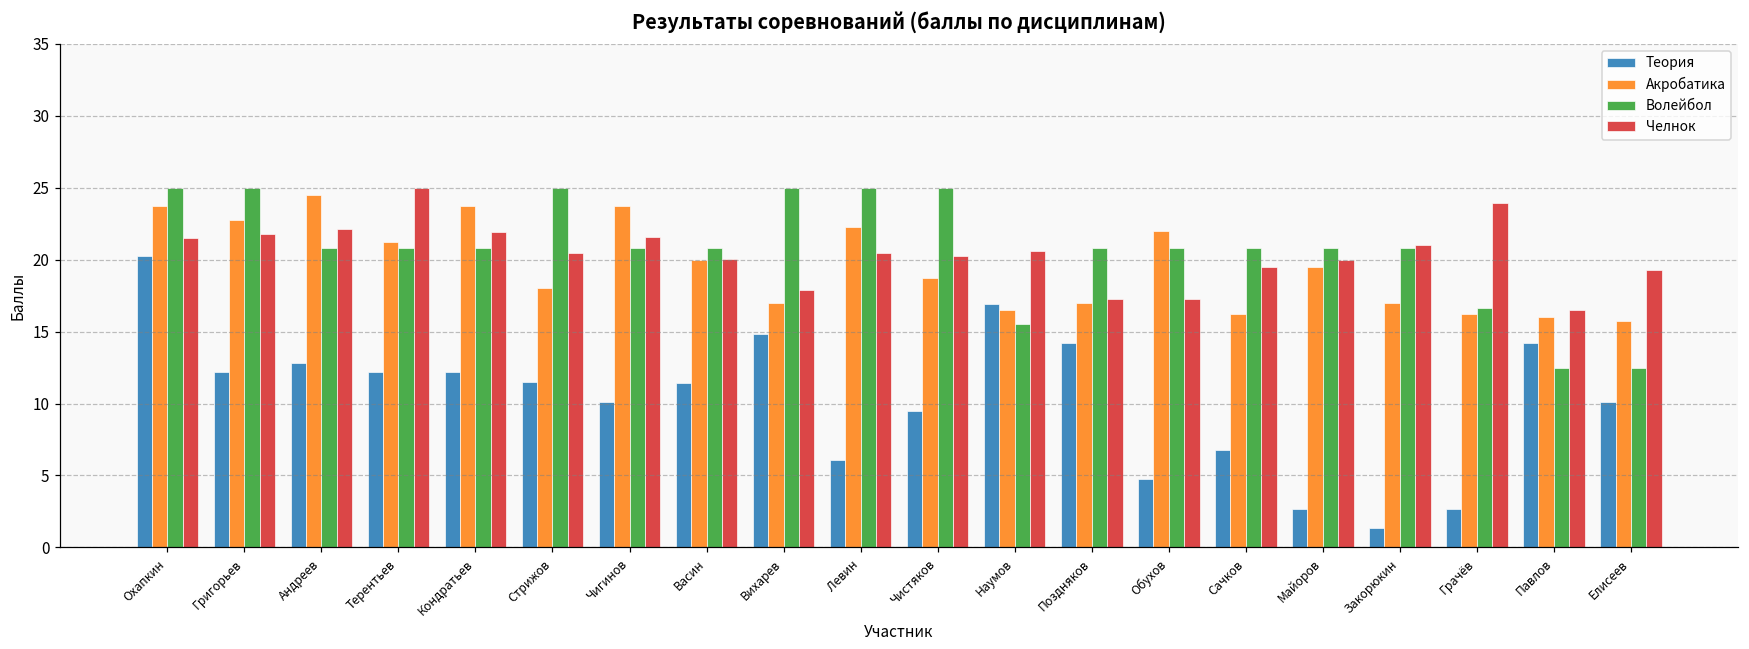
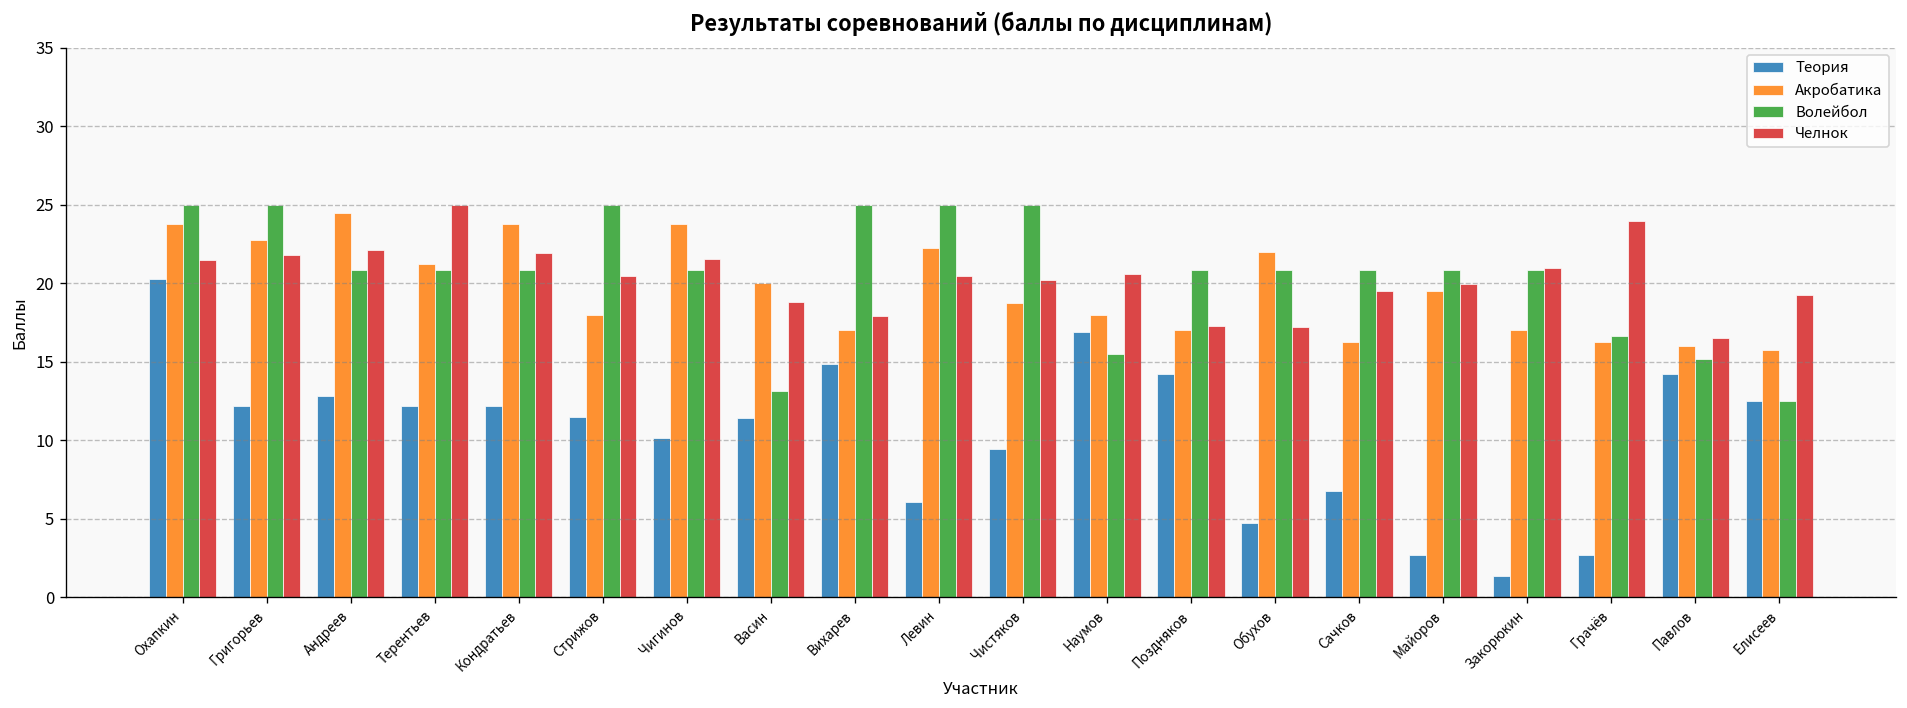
  {
    "Теория": {
      "Охапкин": 20.3,
      "Григорьев": 12.2,
      "Андреев": 12.8,
      "Терентьев": 12.2,
      "Кондратьев": 12.2,
      "Стрижов": 11.5,
      "Чигинов": 10.1,
      "Васин": 11.4,
      "Вихарев": 14.9,
      "Левин": 6.1,
      "Чистяков": 9.5,
      "Наумов": 16.9,
      "Поздняков": 14.2,
      "Обухов": 4.7,
      "Сачков": 6.8,
      "Майоров": 2.7,
      "Закорюкин": 1.4,
      "Грачёв": 2.7,
      "Павлов": 14.2,
-     "Елисеев": 10.1
+     "Елисеев": 12.5
    },
    "Акробатика": {
      "Охапкин": 23.8,
      "Григорьев": 22.8,
      "Андреев": 24.5,
      "Терентьев": 21.3,
      "Кондратьев": 23.8,
      "Стрижов": 18.0,
      "Чигинов": 23.8,
      "Васин": 20.0,
      "Вихарев": 17.0,
      "Левин": 22.3,
      "Чистяков": 18.8,
-     "Наумов": 16.5,
+     "Наумов": 18.0,
      "Поздняков": 17.0,
      "Обухов": 22.0,
      "Сачков": 16.3,
      "Майоров": 19.5,
      "Закорюкин": 17.0,
      "Грачёв": 16.3,
      "Павлов": 16.0,
      "Елисеев": 15.8
    },
    "Волейбол": {
      "Охапкин": 25.0,
      "Григорьев": 25.0,
      "Андреев": 20.8,
      "Терентьев": 20.8,
      "Кондратьев": 20.8,
      "Стрижов": 25.0,
      "Чигинов": 20.8,
-     "Васин": 20.8,
+     "Васин": 13.2,
      "Вихарев": 25.0,
      "Левин": 25.0,
      "Чистяков": 25.0,
      "Наумов": 15.5,
      "Поздняков": 20.8,
      "Обухов": 20.8,
      "Сачков": 20.8,
      "Майоров": 20.8,
      "Закорюкин": 20.8,
      "Грачёв": 16.7,
-     "Павлов": 12.5,
+     "Павлов": 15.2,
      "Елисеев": 12.5
    },
    "Челнок": {
      "Охапкин": 21.5,
      "Григорьев": 21.8,
      "Андреев": 22.1,
      "Терентьев": 25.0,
      "Кондратьев": 21.9,
      "Стрижов": 20.5,
      "Чигинов": 21.6,
-     "Васин": 20.0,
+     "Васин": 18.8,
      "Вихарев": 17.9,
      "Левин": 20.5,
      "Чистяков": 20.2,
      "Наумов": 20.6,
      "Поздняков": 17.3,
      "Обухов": 17.2,
      "Сачков": 19.5,
      "Майоров": 20.0,
      "Закорюкин": 21.0,
      "Грачёв": 24.0,
      "Павлов": 16.5,
      "Елисеев": 19.3
    }
  }
